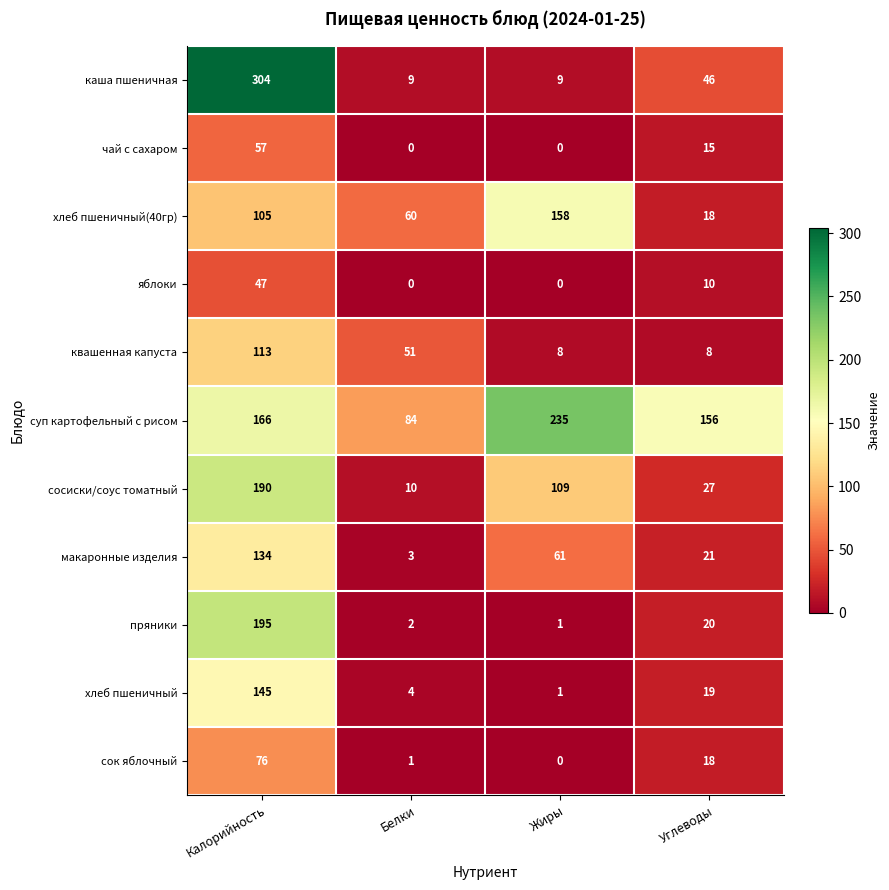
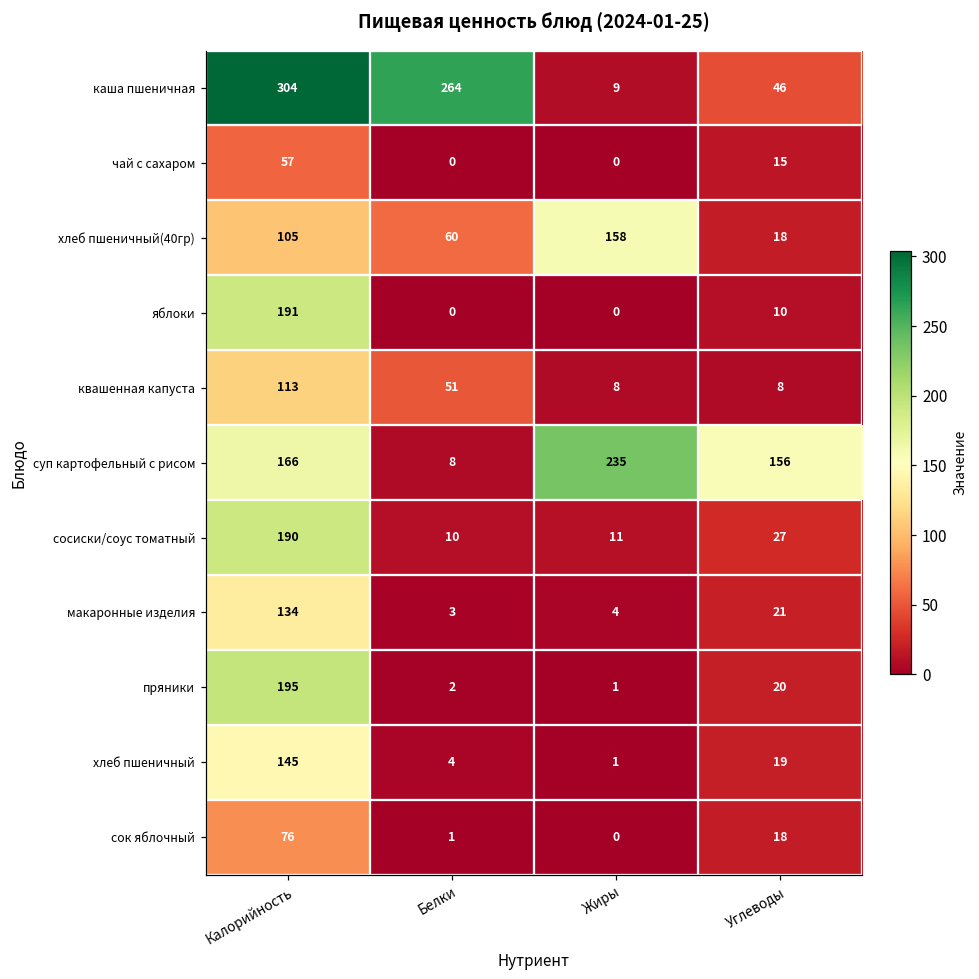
  {
    "каша пшеничная": {
      "Калорийность": 304,
-     "Белки": 9,
+     "Белки": 264,
      "Жиры": 9,
      "Углеводы": 46
    },
    "чай с сахаром": {
      "Калорийность": 57,
      "Белки": 0,
      "Жиры": 0,
      "Углеводы": 15
    },
    "хлеб пшеничный(40гр)": {
      "Калорийность": 105,
      "Белки": 60,
      "Жиры": 158,
      "Углеводы": 18
    },
    "яблоки": {
-     "Калорийность": 47,
+     "Калорийность": 191,
      "Белки": 0,
      "Жиры": 0,
      "Углеводы": 10
    },
    "квашенная капуста": {
      "Калорийность": 113,
      "Белки": 51,
      "Жиры": 8,
      "Углеводы": 8
    },
    "суп картофельный с рисом": {
      "Калорийность": 166,
-     "Белки": 84,
+     "Белки": 8,
      "Жиры": 235,
      "Углеводы": 156
    },
    "сосиски/соус томатный": {
      "Калорийность": 190,
      "Белки": 10,
-     "Жиры": 109,
+     "Жиры": 11,
      "Углеводы": 27
    },
    "макаронные изделия": {
      "Калорийность": 134,
      "Белки": 3,
-     "Жиры": 61,
+     "Жиры": 4,
      "Углеводы": 21
    },
    "пряники": {
      "Калорийность": 195,
      "Белки": 2,
      "Жиры": 1,
      "Углеводы": 20
    },
    "хлеб пшеничный": {
      "Калорийность": 145,
      "Белки": 4,
      "Жиры": 1,
      "Углеводы": 19
    },
    "сок яблочный": {
      "Калорийность": 76,
      "Белки": 1,
      "Жиры": 0,
      "Углеводы": 18
    }
  }
